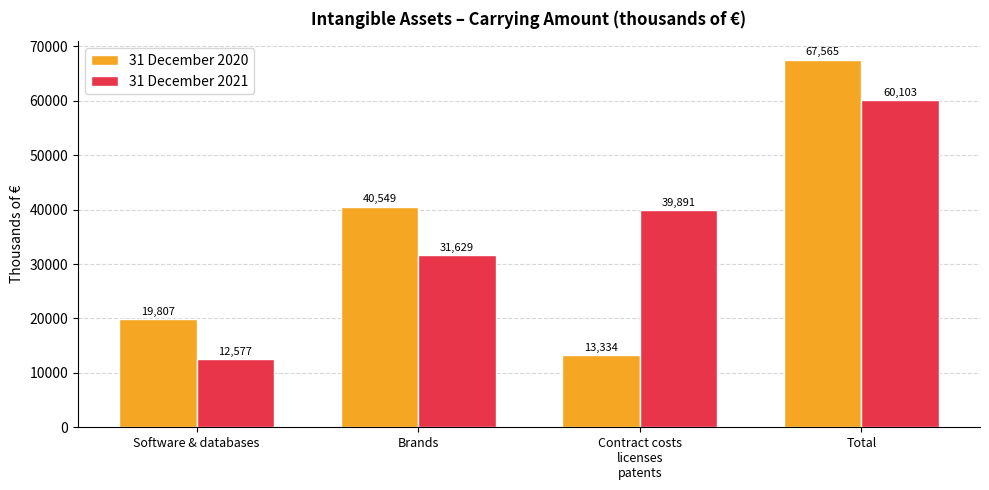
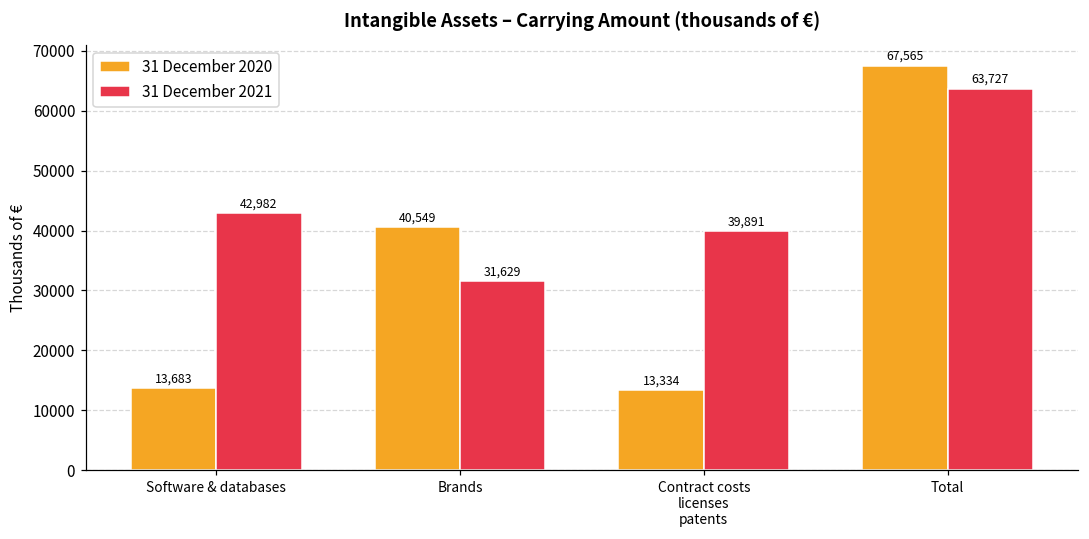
  {
    "31 December 2020": {
-     "Software & databases": "19,807",
+     "Software & databases": "13,683",
      "Brands": "40,549",
      "Contract costs licenses patents": "13,334",
      "Total": "67,565"
    },
    "31 December 2021": {
-     "Software & databases": "12,577",
+     "Software & databases": "42,982",
      "Brands": "31,629",
      "Contract costs licenses patents": "39,891",
-     "Total": "60,103"
+     "Total": "63,727"
    }
  }
